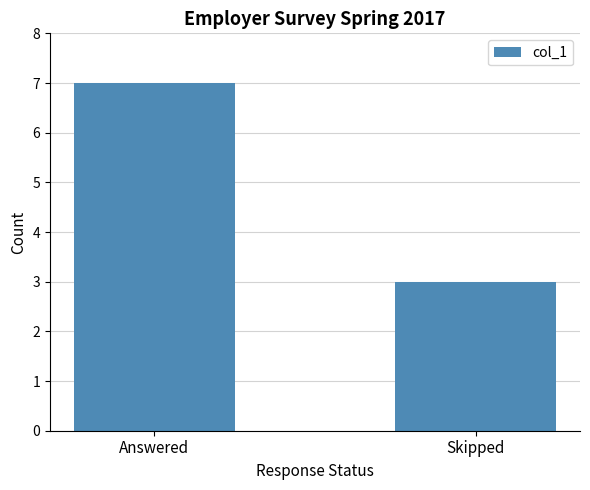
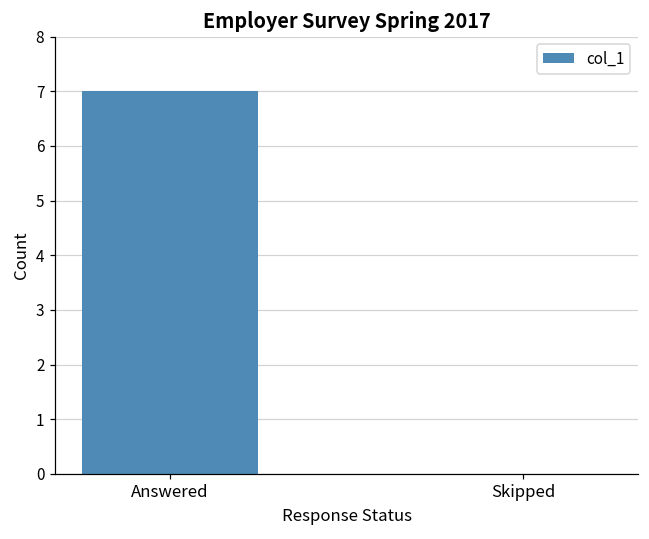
  {
    "Answered": 7,
-   "Skipped": 3
+   "Skipped": 0
  }
